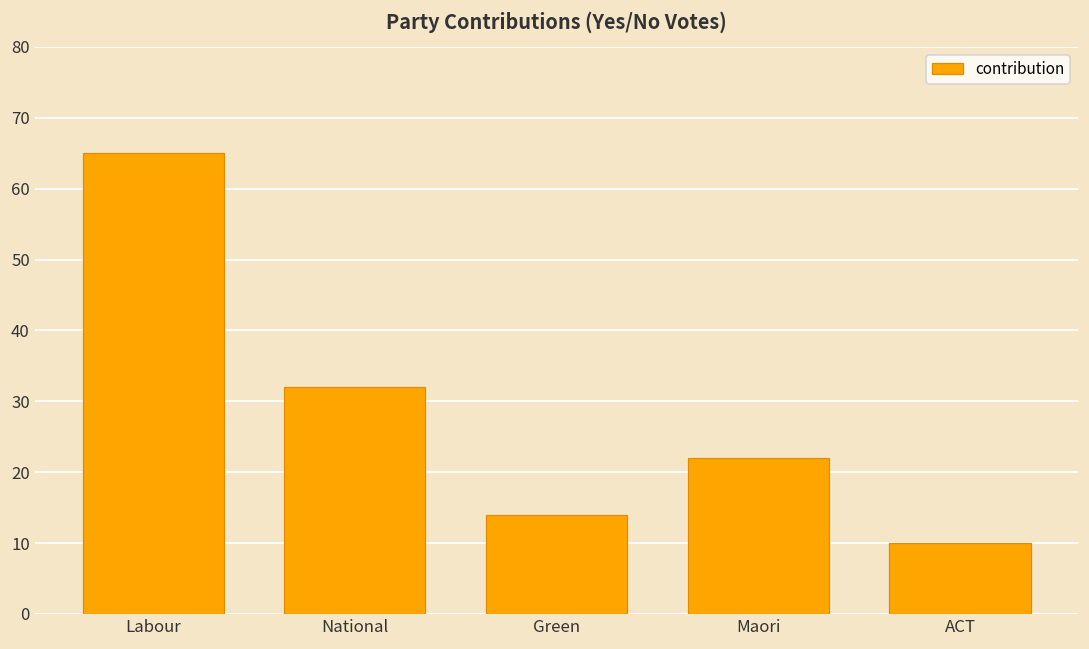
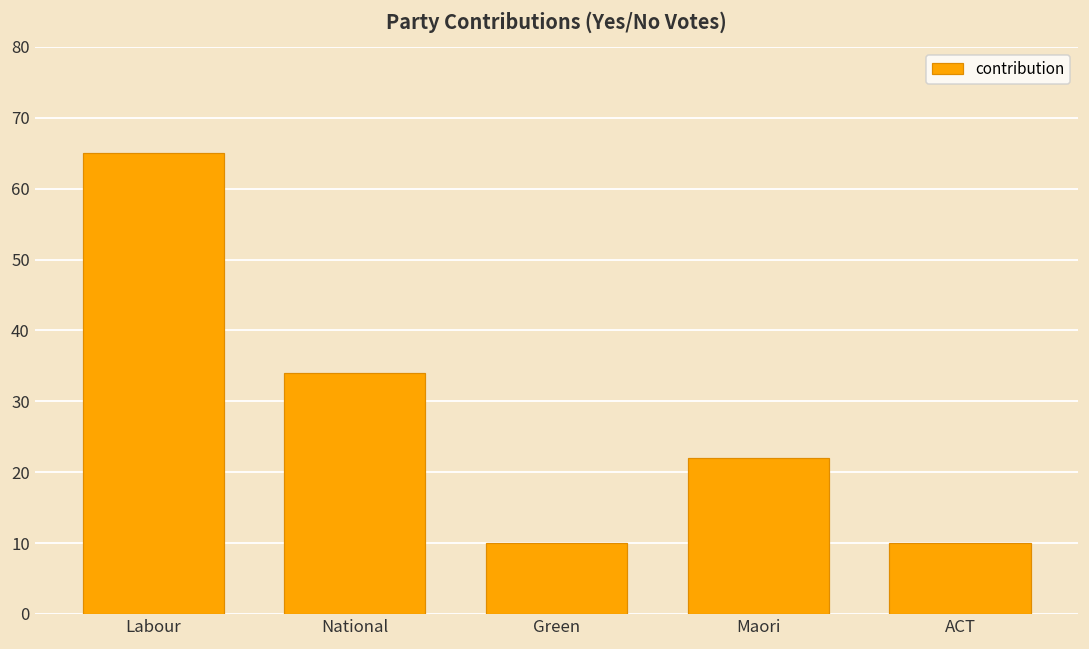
  {
    "Labour": 65,
-   "National": 32,
-   "Green": 14,
+   "National": 34,
+   "Green": 10,
    "Maori": 22,
    "ACT": 10
  }
